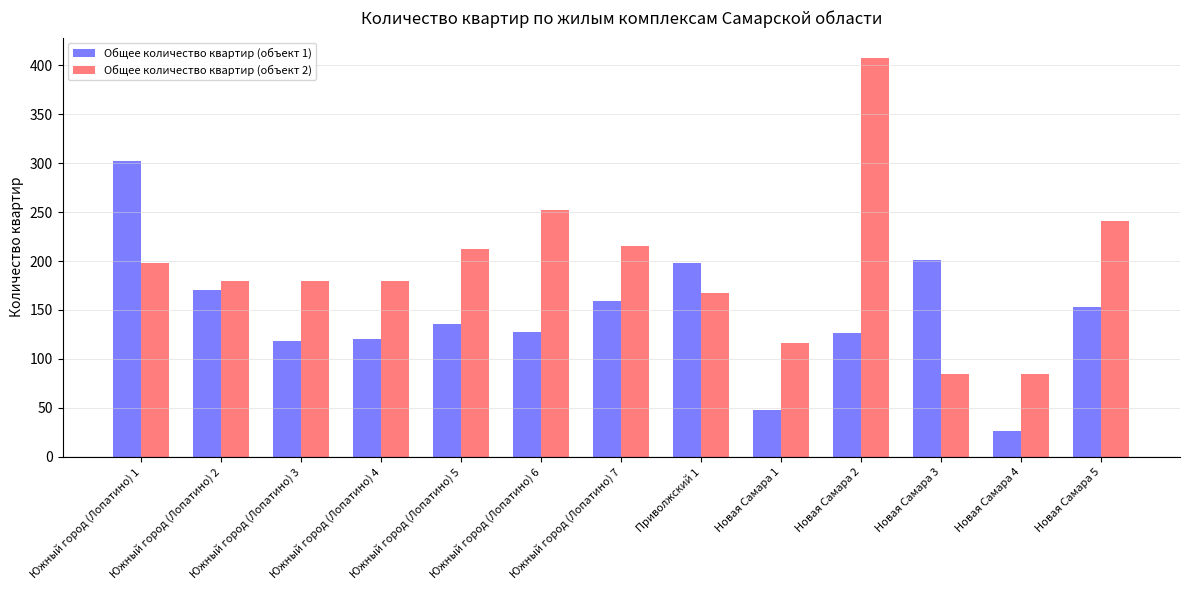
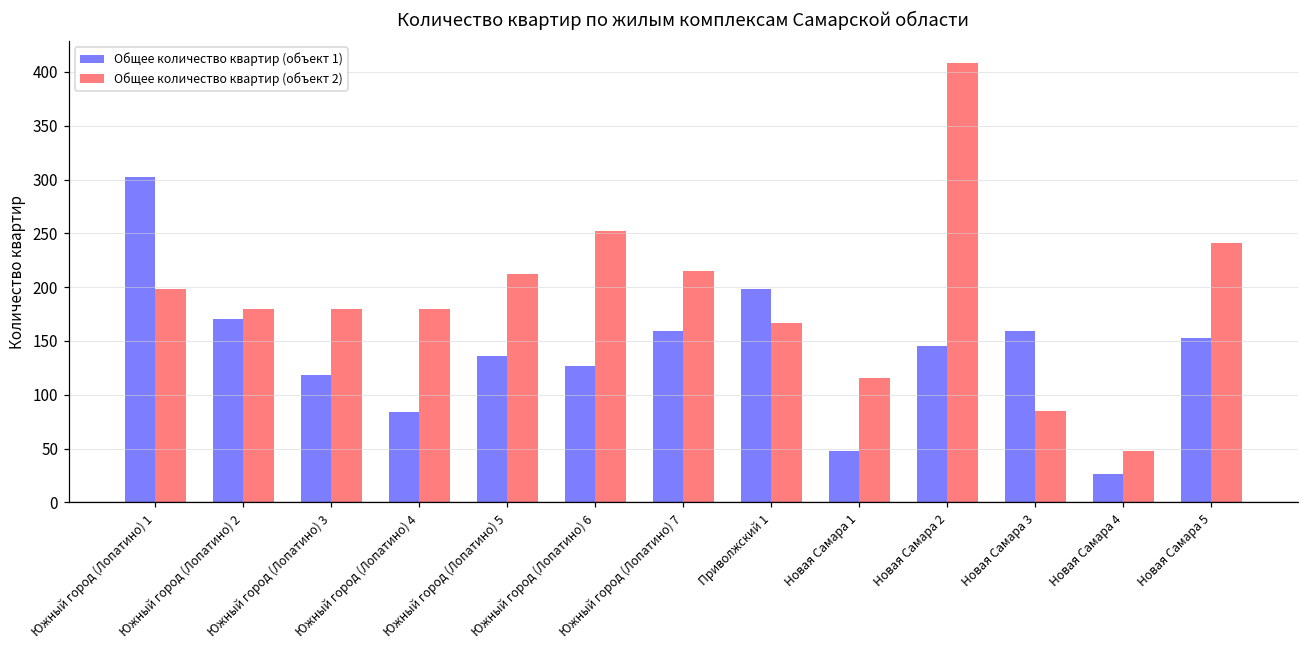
  {
    "Общее количество квартир (объект 1)": {
      "Южный город (Лопатино) 1": 300,
      "Южный город (Лопатино) 2": 170,
      "Южный город (Лопатино) 3": 120,
-     "Южный город (Лопатино) 4": 120,
+     "Южный город (Лопатино) 4": 80,
      "Южный город (Лопатино) 5": 140,
      "Южный город (Лопатино) 6": 130,
      "Южный город (Лопатино) 7": 160,
      "Приволжский 1": 200,
      "Новая Самара 1": 50,
-     "Новая Самара 2": 130,
-     "Новая Самара 3": 200,
+     "Новая Самара 2": 150,
+     "Новая Самара 3": 160,
      "Новая Самара 4": 30,
      "Новая Самара 5": 150
    },
    "Общее количество квартир (объект 2)": {
      "Южный город (Лопатино) 1": 200,
      "Южный город (Лопатино) 2": 180,
      "Южный город (Лопатино) 3": 180,
      "Южный город (Лопатино) 4": 180,
      "Южный город (Лопатино) 5": 210,
      "Южный город (Лопатино) 6": 250,
      "Южный город (Лопатино) 7": 220,
      "Приволжский 1": 170,
      "Новая Самара 1": 120,
      "Новая Самара 2": 410,
      "Новая Самара 3": 90,
-     "Новая Самара 4": 90,
+     "Новая Самара 4": 50,
      "Новая Самара 5": 240
    }
  }
